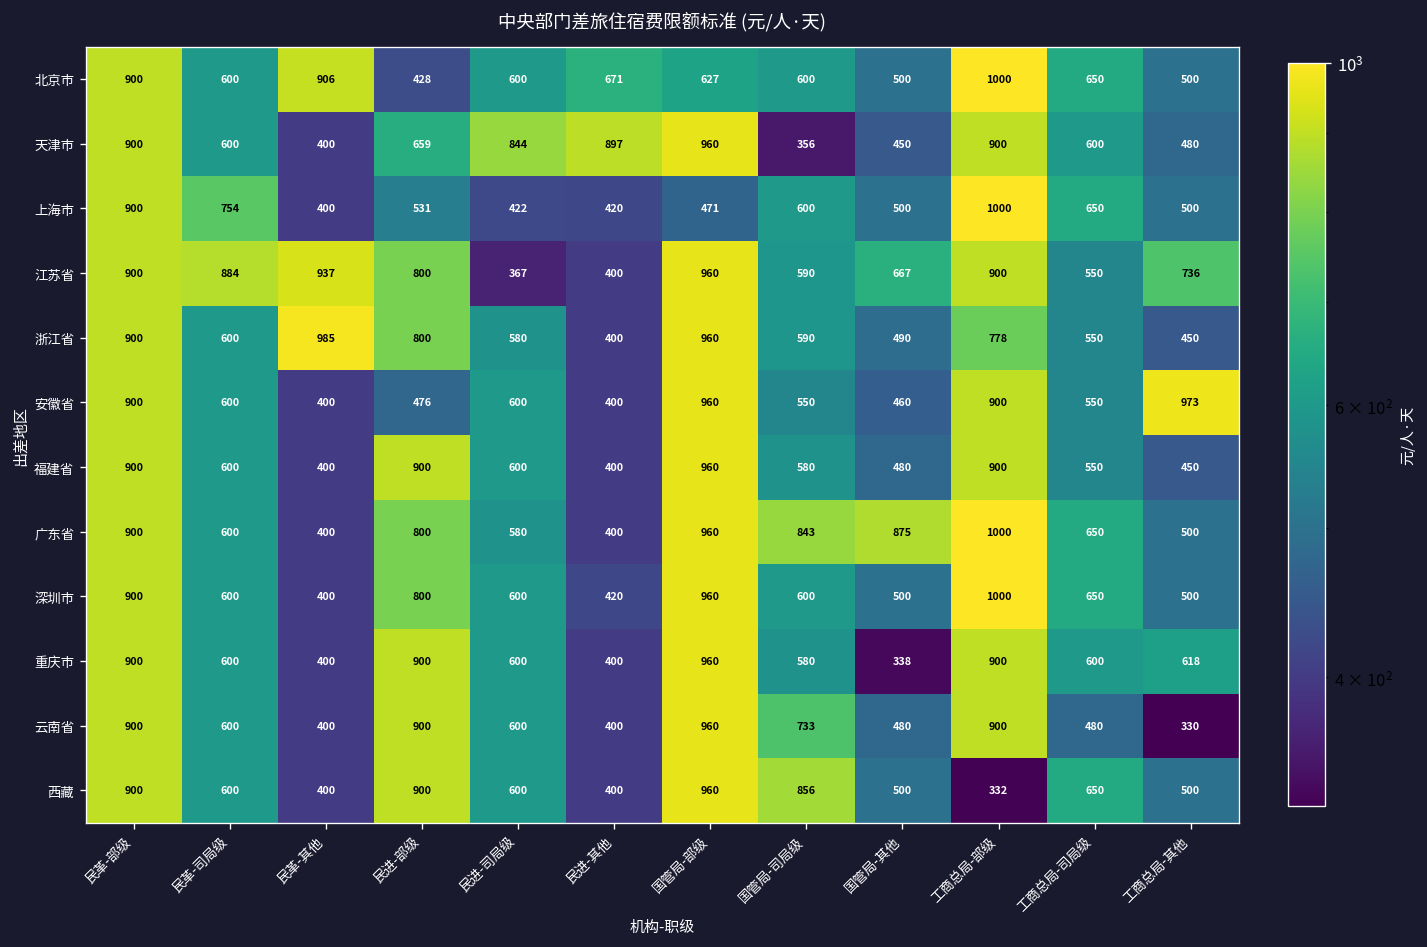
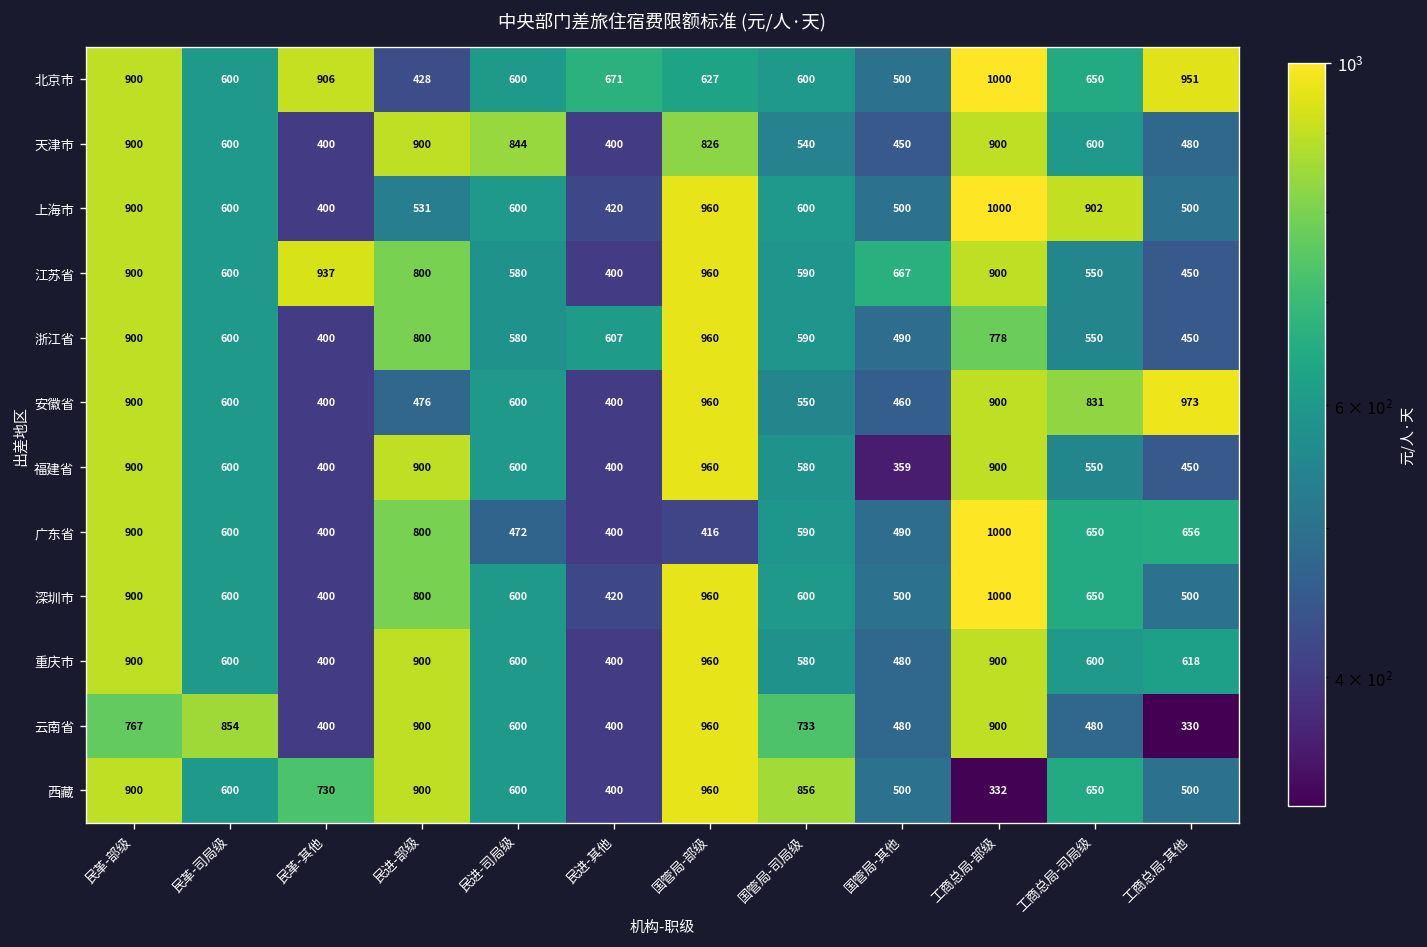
  {
    "北京市": {
      "民革-部级": 900,
      "民革-司局级": 600,
      "民革-其他": 906,
      "民进-部级": 428,
      "民进-司局级": 600,
      "民进-其他": 671,
      "国管局-部级": 627,
      "国管局-司局级": 600,
      "国管局-其他": 500,
      "工商总局-部级": 1000,
      "工商总局-司局级": 650,
-     "工商总局-其他": 500
+     "工商总局-其他": 951
    },
    "天津市": {
      "民革-部级": 900,
      "民革-司局级": 600,
      "民革-其他": 400,
-     "民进-部级": 659,
+     "民进-部级": 900,
      "民进-司局级": 844,
-     "民进-其他": 897,
-     "国管局-部级": 960,
-     "国管局-司局级": 356,
+     "民进-其他": 400,
+     "国管局-部级": 826,
+     "国管局-司局级": 540,
      "国管局-其他": 450,
      "工商总局-部级": 900,
      "工商总局-司局级": 600,
      "工商总局-其他": 480
    },
    "上海市": {
      "民革-部级": 900,
-     "民革-司局级": 754,
+     "民革-司局级": 600,
      "民革-其他": 400,
      "民进-部级": 531,
-     "民进-司局级": 422,
+     "民进-司局级": 600,
      "民进-其他": 420,
-     "国管局-部级": 471,
+     "国管局-部级": 960,
      "国管局-司局级": 600,
      "国管局-其他": 500,
      "工商总局-部级": 1000,
-     "工商总局-司局级": 650,
+     "工商总局-司局级": 902,
      "工商总局-其他": 500
    },
    "江苏省": {
      "民革-部级": 900,
-     "民革-司局级": 884,
+     "民革-司局级": 600,
      "民革-其他": 937,
      "民进-部级": 800,
-     "民进-司局级": 367,
+     "民进-司局级": 580,
      "民进-其他": 400,
      "国管局-部级": 960,
      "国管局-司局级": 590,
      "国管局-其他": 667,
      "工商总局-部级": 900,
      "工商总局-司局级": 550,
-     "工商总局-其他": 736
+     "工商总局-其他": 450
    },
    "浙江省": {
      "民革-部级": 900,
      "民革-司局级": 600,
-     "民革-其他": 985,
+     "民革-其他": 400,
      "民进-部级": 800,
      "民进-司局级": 580,
-     "民进-其他": 400,
+     "民进-其他": 607,
      "国管局-部级": 960,
      "国管局-司局级": 590,
      "国管局-其他": 490,
      "工商总局-部级": 778,
      "工商总局-司局级": 550,
      "工商总局-其他": 450
    },
    "安徽省": {
      "民革-部级": 900,
      "民革-司局级": 600,
      "民革-其他": 400,
      "民进-部级": 476,
      "民进-司局级": 600,
      "民进-其他": 400,
      "国管局-部级": 960,
      "国管局-司局级": 550,
      "国管局-其他": 460,
      "工商总局-部级": 900,
-     "工商总局-司局级": 550,
+     "工商总局-司局级": 831,
      "工商总局-其他": 973
    },
    "福建省": {
      "民革-部级": 900,
      "民革-司局级": 600,
      "民革-其他": 400,
      "民进-部级": 900,
      "民进-司局级": 600,
      "民进-其他": 400,
      "国管局-部级": 960,
      "国管局-司局级": 580,
-     "国管局-其他": 480,
+     "国管局-其他": 359,
      "工商总局-部级": 900,
      "工商总局-司局级": 550,
      "工商总局-其他": 450
    },
    "广东省": {
      "民革-部级": 900,
      "民革-司局级": 600,
      "民革-其他": 400,
      "民进-部级": 800,
-     "民进-司局级": 580,
+     "民进-司局级": 472,
      "民进-其他": 400,
-     "国管局-部级": 960,
-     "国管局-司局级": 843,
-     "国管局-其他": 875,
+     "国管局-部级": 416,
+     "国管局-司局级": 590,
+     "国管局-其他": 490,
      "工商总局-部级": 1000,
      "工商总局-司局级": 650,
-     "工商总局-其他": 500
+     "工商总局-其他": 656
    },
    "深圳市": {
      "民革-部级": 900,
      "民革-司局级": 600,
      "民革-其他": 400,
      "民进-部级": 800,
      "民进-司局级": 600,
      "民进-其他": 420,
      "国管局-部级": 960,
      "国管局-司局级": 600,
      "国管局-其他": 500,
      "工商总局-部级": 1000,
      "工商总局-司局级": 650,
      "工商总局-其他": 500
    },
    "重庆市": {
      "民革-部级": 900,
      "民革-司局级": 600,
      "民革-其他": 400,
      "民进-部级": 900,
      "民进-司局级": 600,
      "民进-其他": 400,
      "国管局-部级": 960,
      "国管局-司局级": 580,
-     "国管局-其他": 338,
+     "国管局-其他": 480,
      "工商总局-部级": 900,
      "工商总局-司局级": 600,
      "工商总局-其他": 618
    },
    "云南省": {
-     "民革-部级": 900,
-     "民革-司局级": 600,
+     "民革-部级": 767,
+     "民革-司局级": 854,
      "民革-其他": 400,
      "民进-部级": 900,
      "民进-司局级": 600,
      "民进-其他": 400,
      "国管局-部级": 960,
      "国管局-司局级": 733,
      "国管局-其他": 480,
      "工商总局-部级": 900,
      "工商总局-司局级": 480,
      "工商总局-其他": 330
    },
    "西藏": {
      "民革-部级": 900,
      "民革-司局级": 600,
-     "民革-其他": 400,
+     "民革-其他": 730,
      "民进-部级": 900,
      "民进-司局级": 600,
      "民进-其他": 400,
      "国管局-部级": 960,
      "国管局-司局级": 856,
      "国管局-其他": 500,
      "工商总局-部级": 332,
      "工商总局-司局级": 650,
      "工商总局-其他": 500
    }
  }
